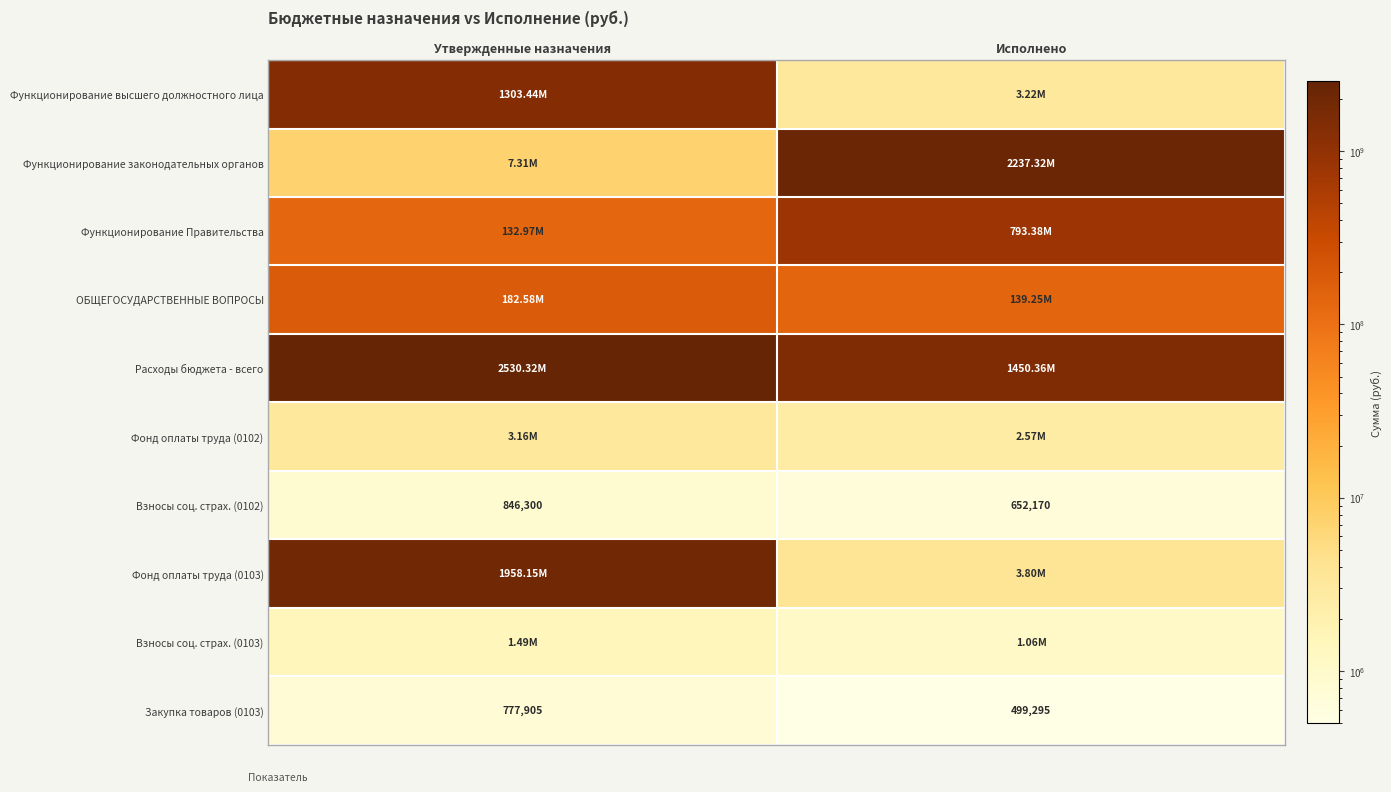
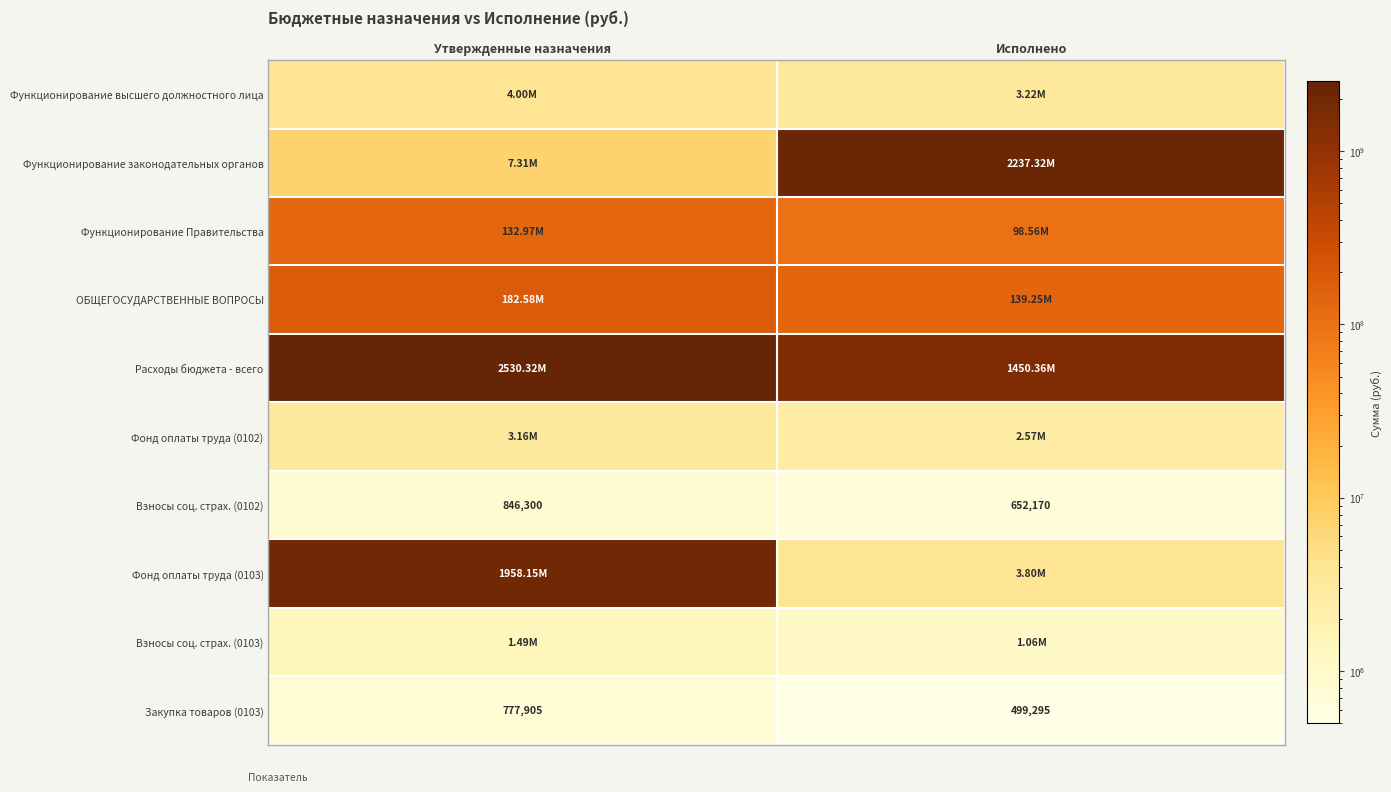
  {
    "Функционирование высшего должностного лица": {
-     "Утвержденные назначения": "1303.44M",
+     "Утвержденные назначения": "4.00M",
      "Исполнено": "3.22M"
    },
    "Функционирование законодательных органов": {
      "Утвержденные назначения": "7.31M",
      "Исполнено": "2237.32M"
    },
    "Функционирование Правительства": {
      "Утвержденные назначения": "132.97M",
-     "Исполнено": "793.38M"
+     "Исполнено": "98.56M"
    },
    "ОБЩЕГОСУДАРСТВЕННЫЕ ВОПРОСЫ": {
      "Утвержденные назначения": "182.58M",
      "Исполнено": "139.25M"
    },
    "Расходы бюджета - всего": {
      "Утвержденные назначения": "2530.32M",
      "Исполнено": "1450.36M"
    },
    "Фонд оплаты труда (0102)": {
      "Утвержденные назначения": "3.16M",
      "Исполнено": "2.57M"
    },
    "Взносы соц. страх. (0102)": {
      "Утвержденные назначения": "846,300",
      "Исполнено": "652,170"
    },
    "Фонд оплаты труда (0103)": {
      "Утвержденные назначения": "1958.15M",
      "Исполнено": "3.80M"
    },
    "Взносы соц. страх. (0103)": {
      "Утвержденные назначения": "1.49M",
      "Исполнено": "1.06M"
    },
    "Закупка товаров (0103)": {
      "Утвержденные назначения": "777,905",
      "Исполнено": "499,295"
    }
  }
